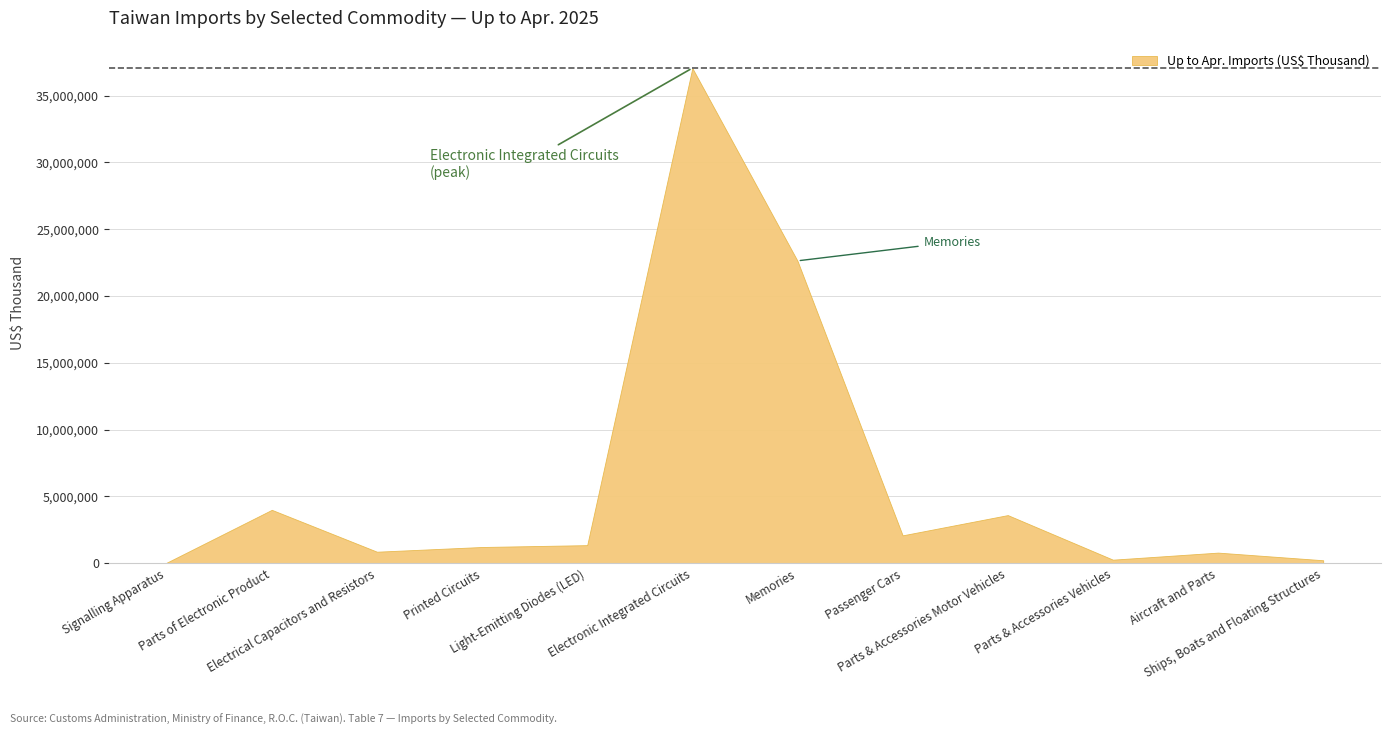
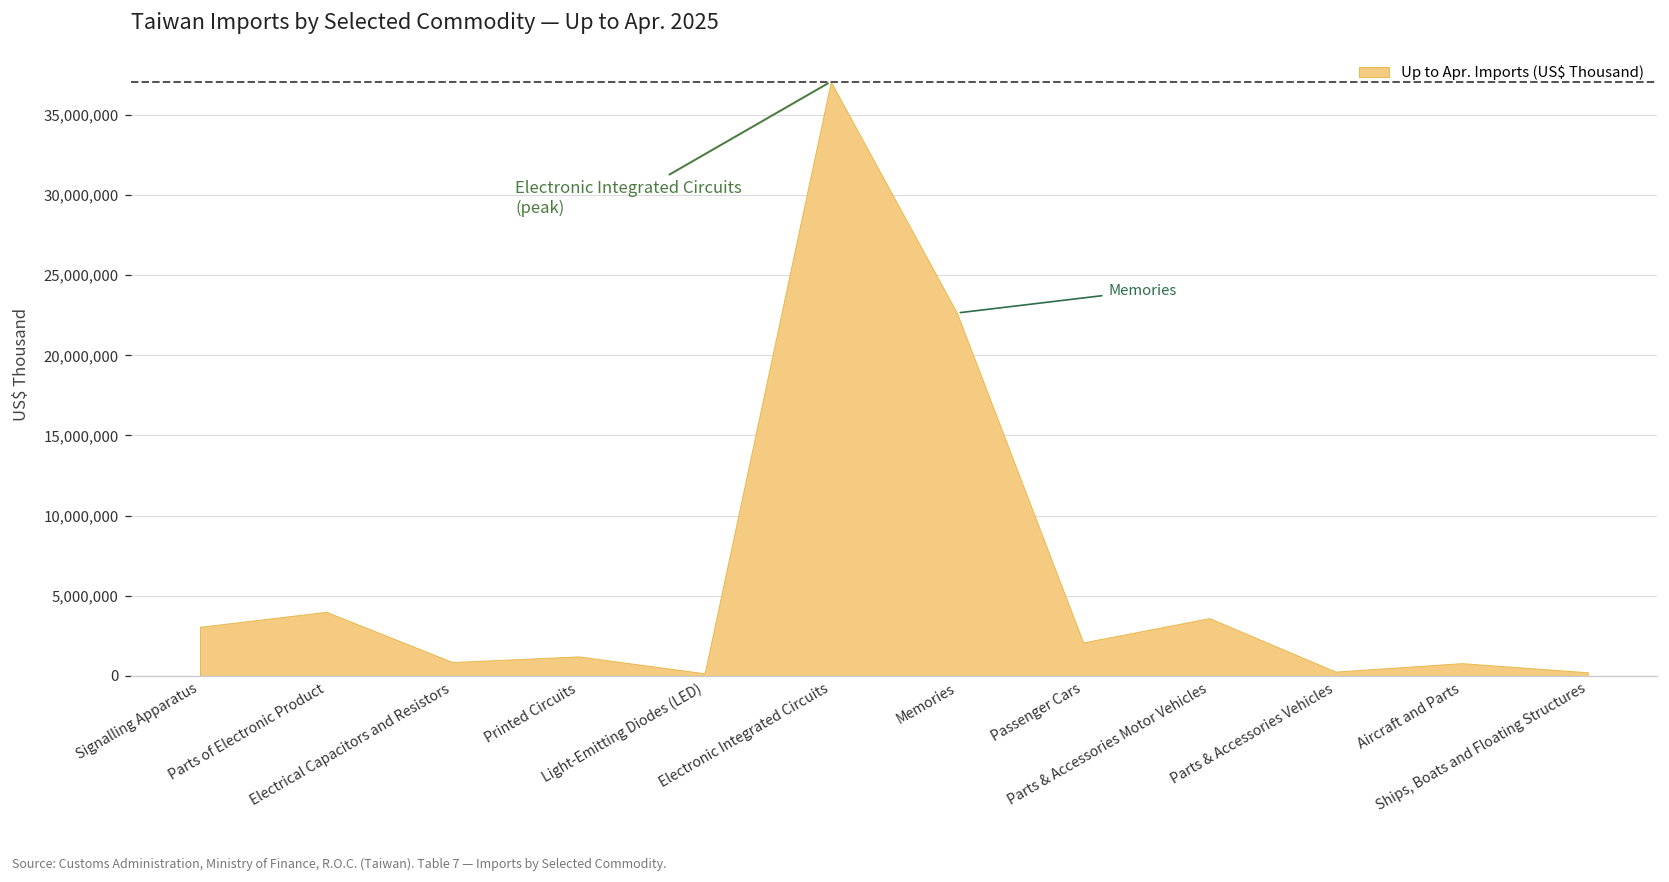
  {
-   "Signalling Apparatus": "0",
+   "Signalling Apparatus": "3,100,000",
    "Parts of Electronic Product": "4,000,000",
    "Electrical Capacitors and Resistors": "900,000",
    "Printed Circuits": "1,200,000",
-   "Light-Emitting Diodes (LED)": "1,400,000",
+   "Light-Emitting Diodes (LED)": "200,000",
    "Electronic Integrated Circuits": "37,100,000",
    "Memories": "22,600,000",
    "Passenger Cars": "2,100,000",
    "Parts & Accessories Motor Vehicles": "3,600,000",
    "Parts & Accessories Vehicles": "300,000",
    "Aircraft and Parts": "800,000",
    "Ships, Boats and Floating Structures": "200,000"
  }
